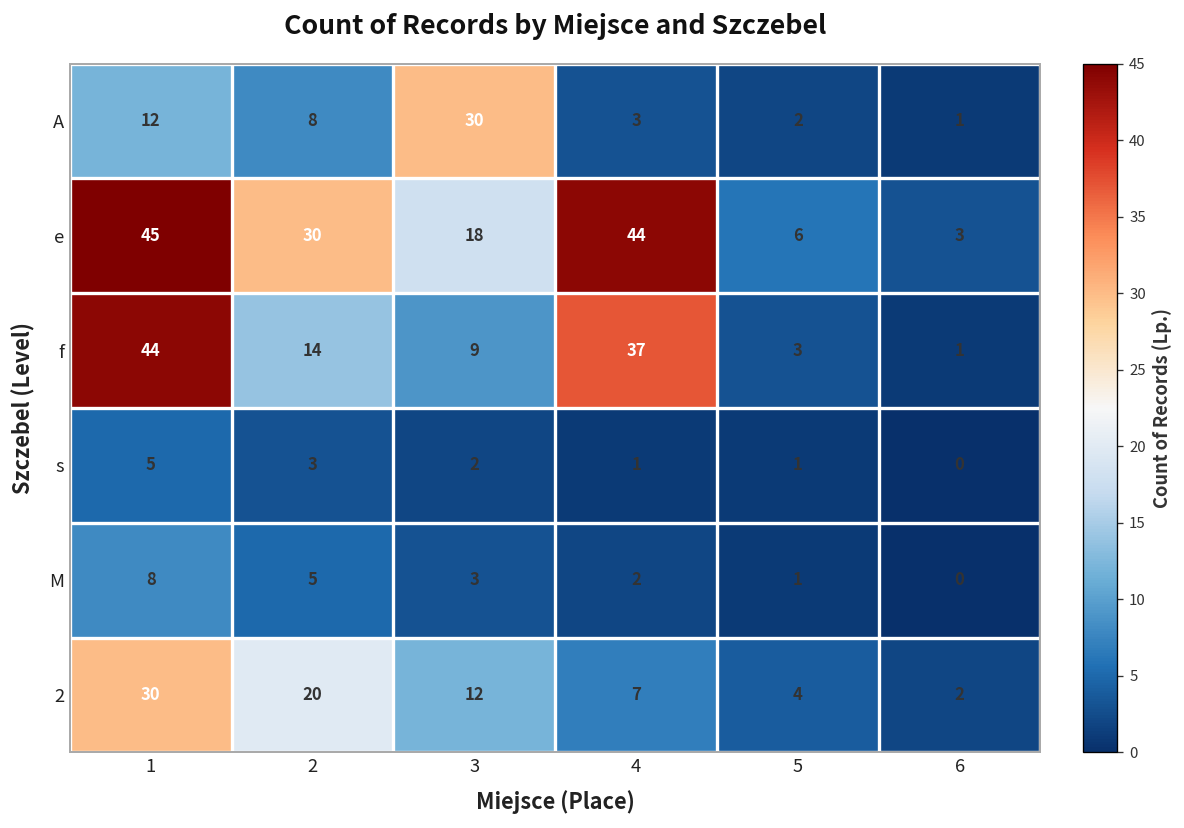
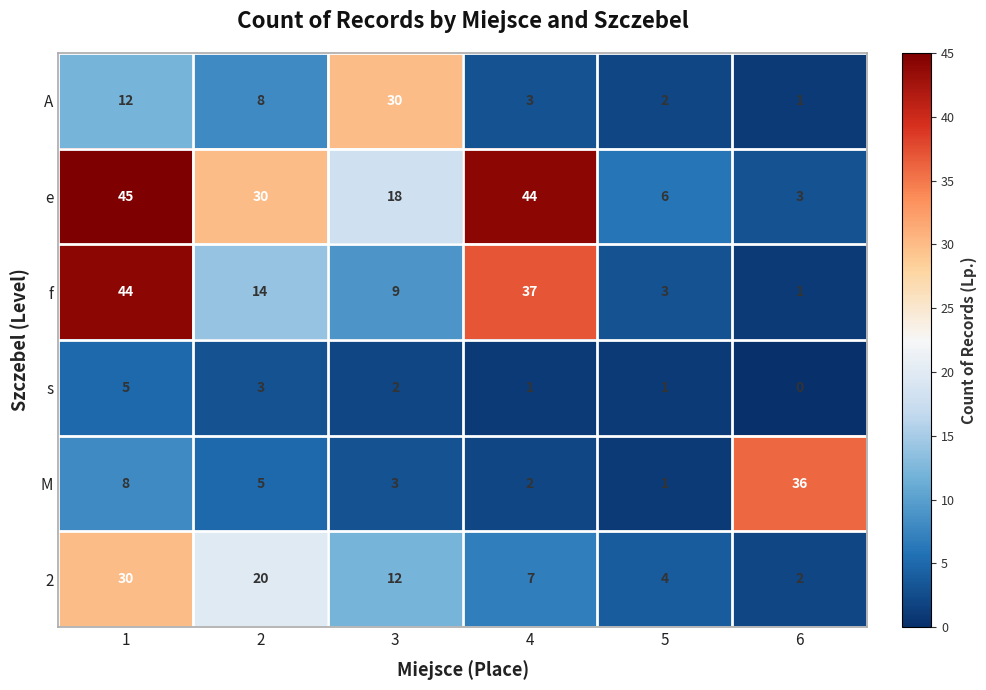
  {
    "A": {
      "1": 12,
      "2": 8,
      "3": 30,
      "4": 3,
      "5": 2,
      "6": 1
    },
    "e": {
      "1": 45,
      "2": 30,
      "3": 18,
      "4": 44,
      "5": 6,
      "6": 3
    },
    "f": {
      "1": 44,
      "2": 14,
      "3": 9,
      "4": 37,
      "5": 3,
      "6": 1
    },
    "s": {
      "1": 5,
      "2": 3,
      "3": 2,
      "4": 1,
      "5": 1,
      "6": 0
    },
    "M": {
      "1": 8,
      "2": 5,
      "3": 3,
      "4": 2,
      "5": 1,
-     "6": 0
+     "6": 36
    },
    "2": {
      "1": 30,
      "2": 20,
      "3": 12,
      "4": 7,
      "5": 4,
      "6": 2
    }
  }
